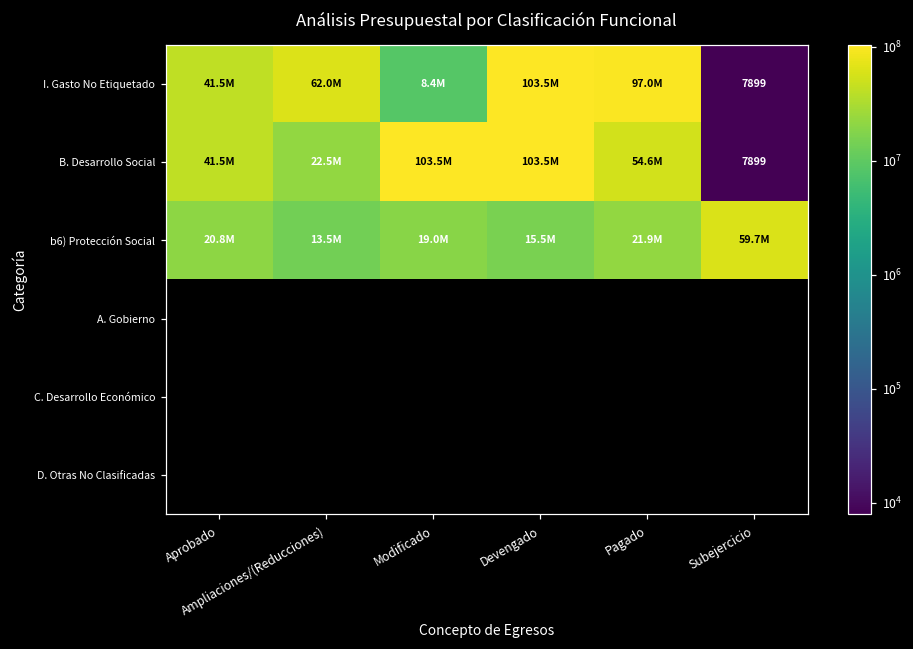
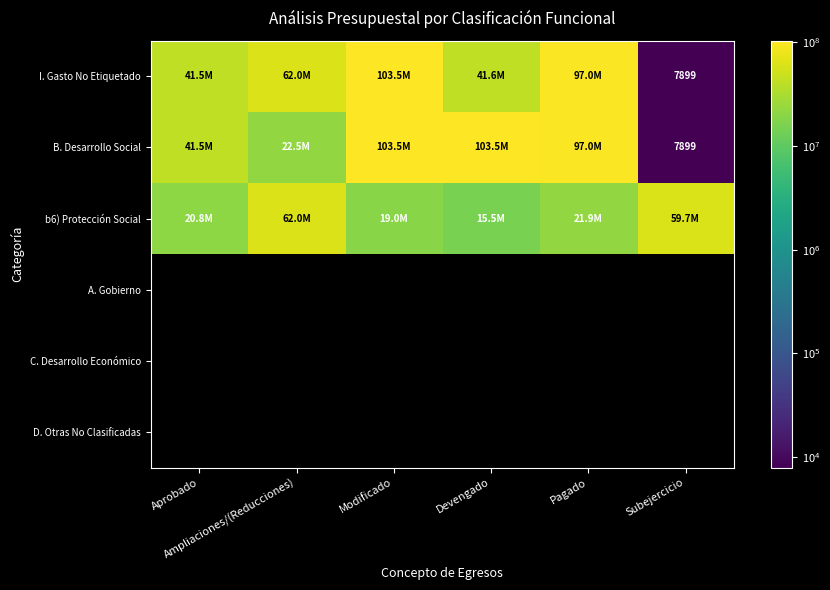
  {
    "I. Gasto No Etiquetado": {
      "Aprobado": "41.5M",
      "Ampliaciones/(Reducciones)": "62.0M",
-     "Modificado": "8.4M",
-     "Devengado": "103.5M",
+     "Modificado": "103.5M",
+     "Devengado": "41.6M",
      "Pagado": "97.0M",
      "Subejercicio": "7899"
    },
    "B. Desarrollo Social": {
      "Aprobado": "41.5M",
      "Ampliaciones/(Reducciones)": "22.5M",
      "Modificado": "103.5M",
      "Devengado": "103.5M",
-     "Pagado": "54.6M",
+     "Pagado": "97.0M",
      "Subejercicio": "7899"
    },
    "b6) Protección Social": {
      "Aprobado": "20.8M",
-     "Ampliaciones/(Reducciones)": "13.5M",
+     "Ampliaciones/(Reducciones)": "62.0M",
      "Modificado": "19.0M",
      "Devengado": "15.5M",
      "Pagado": "21.9M",
      "Subejercicio": "59.7M"
    }
  }
